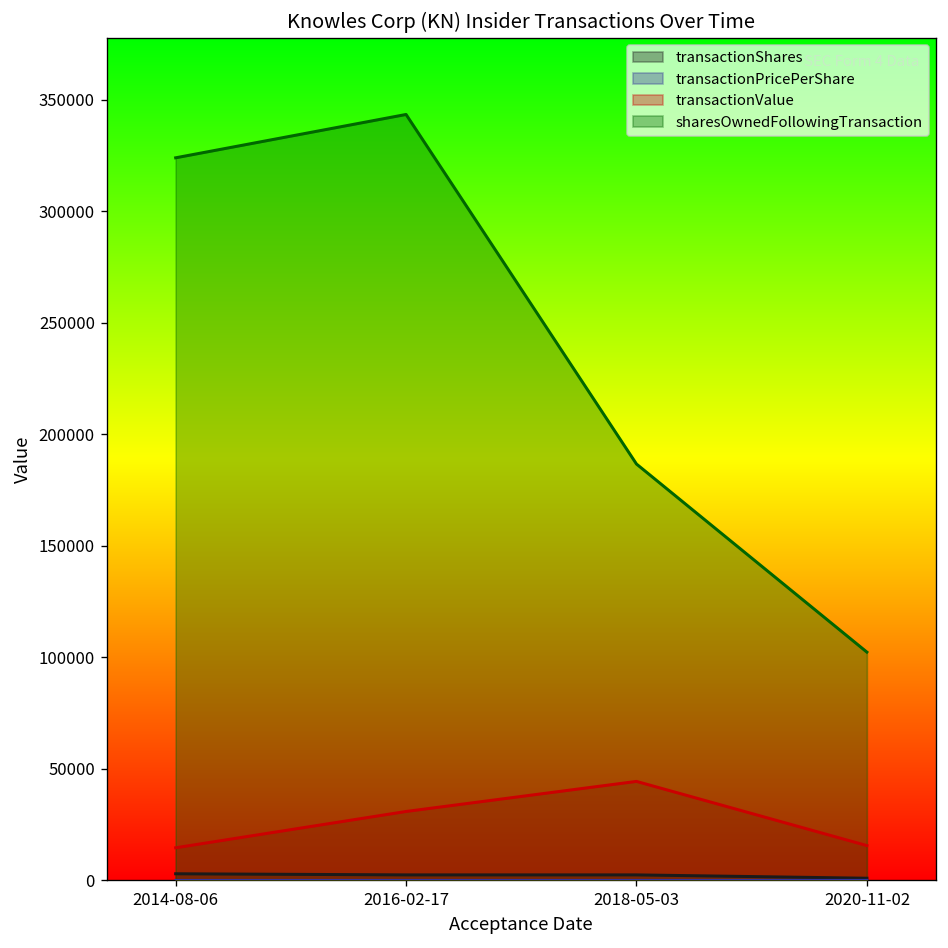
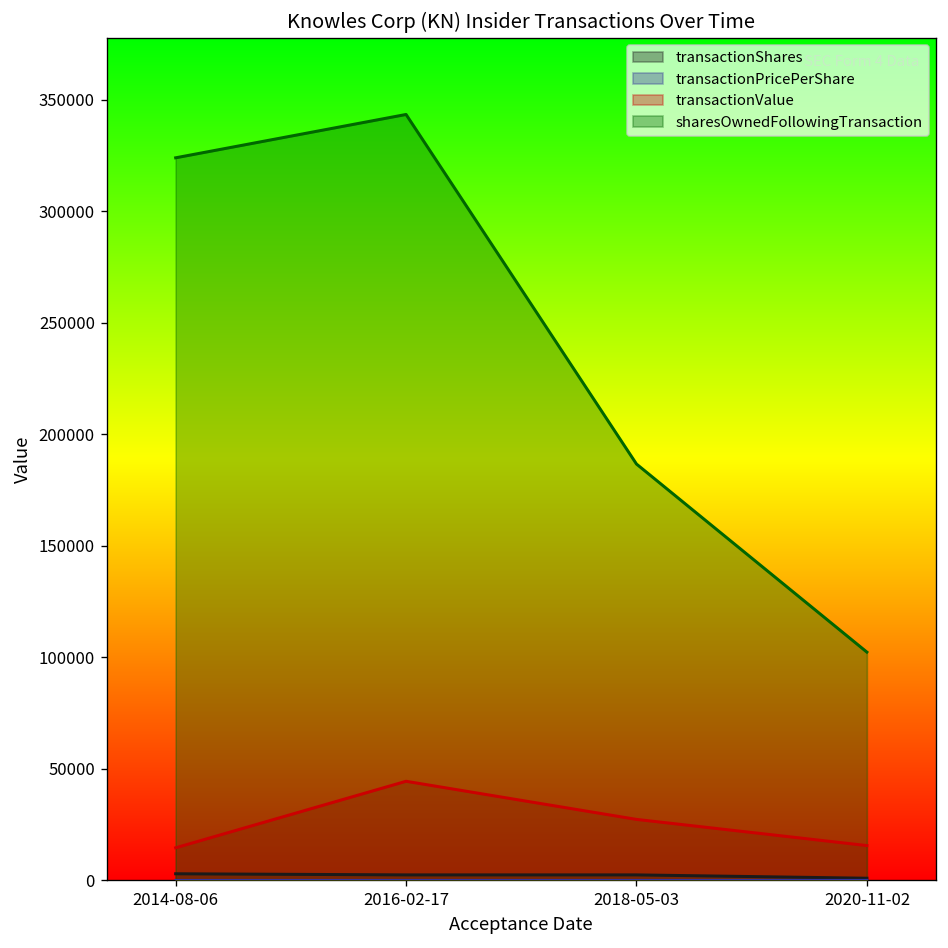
  {
    "transactionPricePerShare": {
      "2014-08-06": 0,
      "2016-02-17": 0,
      "2018-05-03": 0
    },
    "transactionValue": {
      "2014-08-06": 15000,
-     "2016-02-17": 31000,
-     "2018-05-03": 44000,
+     "2016-02-17": 44000,
+     "2018-05-03": 27000,
      "2020-11-02": 16000
    }
  }
